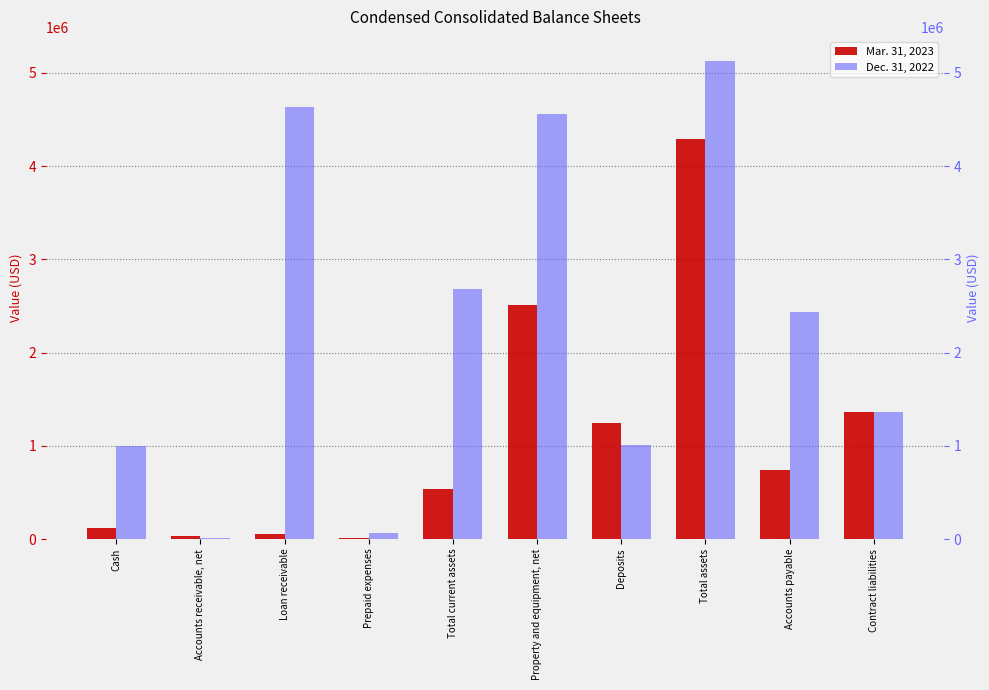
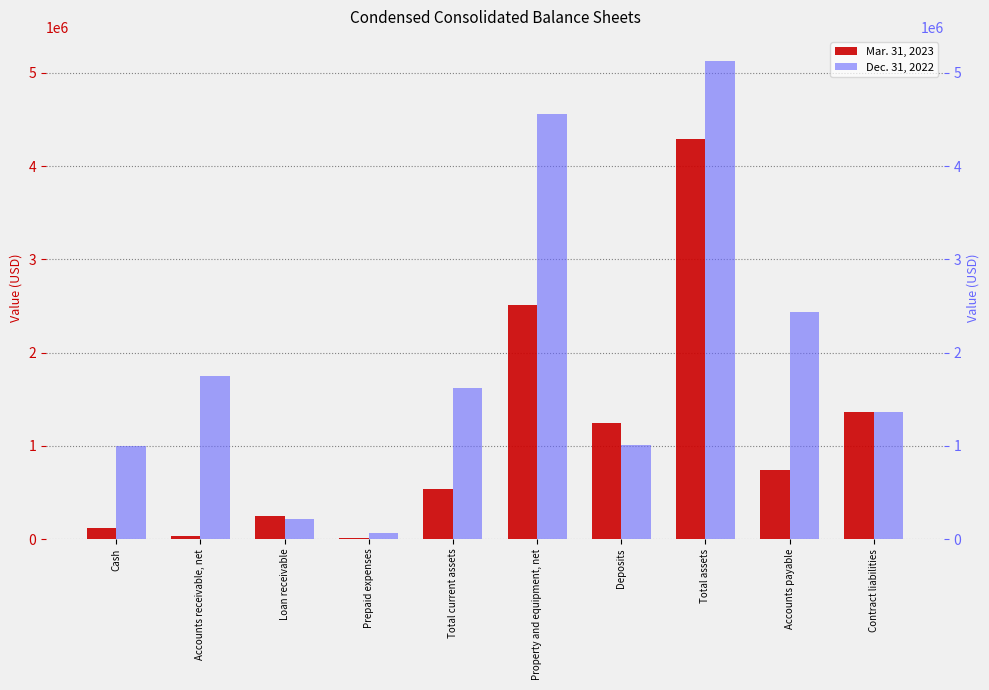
  {
    "Mar. 31, 2023": {
      "Cash": 100000,
      "Accounts receivable, net": 0,
-     "Loan receivable": 100000,
+     "Loan receivable": 200000,
      "Total current assets": 500000,
      "Property and equipment, net": 2500000,
      "Deposits": 1300000,
      "Total assets": 4300000,
      "Accounts payable": 700000,
      "Contract liabilities": 1400000
    },
    "Dec. 31, 2022": {
      "Cash": 1000000,
-     "Accounts receivable, net": 0,
-     "Loan receivable": 4600000,
+     "Accounts receivable, net": 1800000,
+     "Loan receivable": 200000,
      "Prepaid expenses": 100000,
-     "Total current assets": 2700000,
+     "Total current assets": 1600000,
      "Property and equipment, net": 4600000,
      "Deposits": 1000000,
      "Total assets": 5100000,
      "Accounts payable": 2400000,
      "Contract liabilities": 1400000
    }
  }
